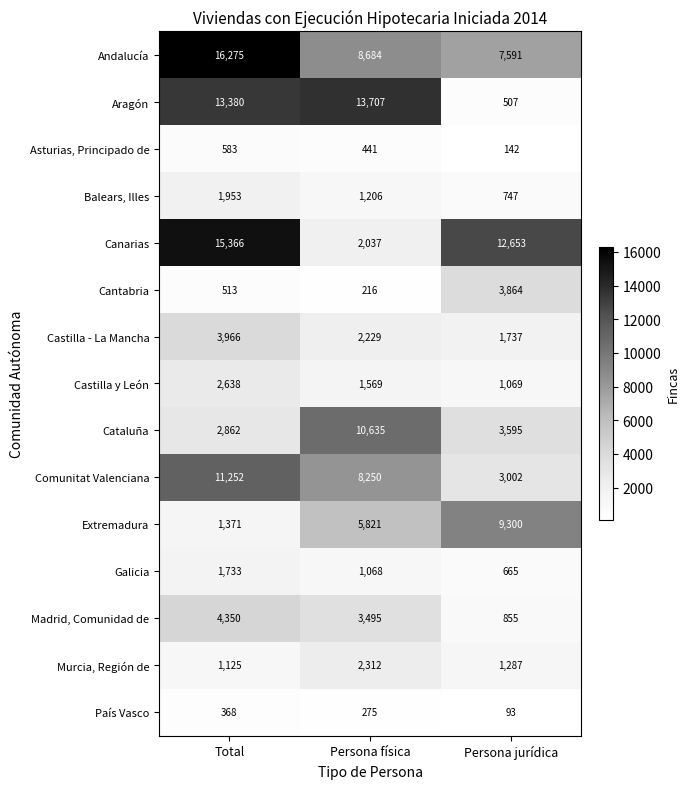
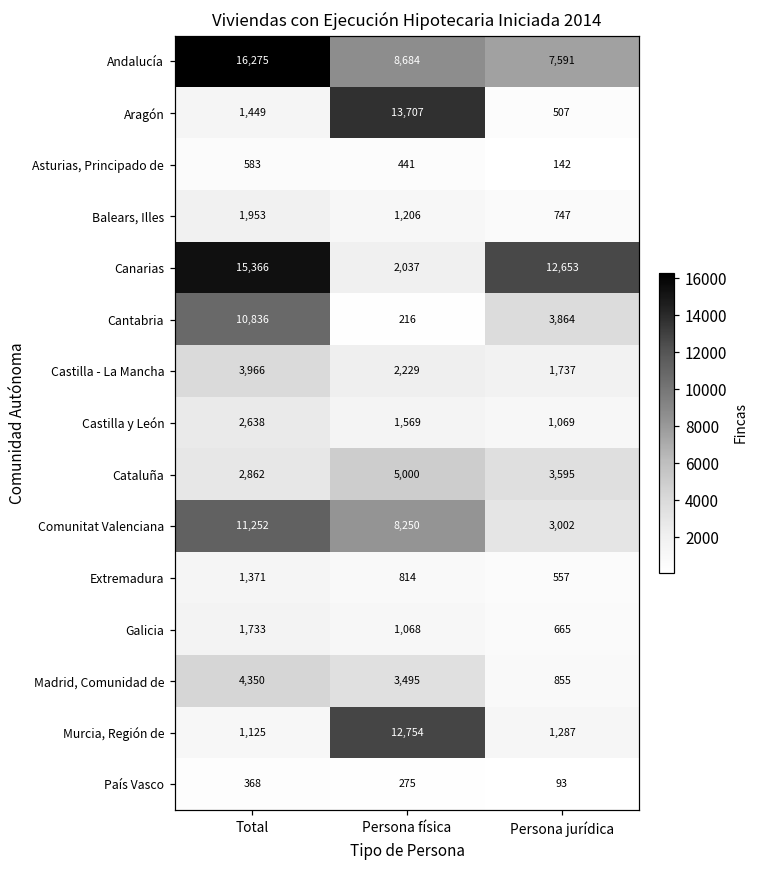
  {
    "Andalucía": {
      "Total": "16,275",
      "Persona física": "8,684",
      "Persona jurídica": "7,591"
    },
    "Aragón": {
-     "Total": "13,380",
+     "Total": "1,449",
      "Persona física": "13,707",
      "Persona jurídica": "507"
    },
    "Asturias, Principado de": {
      "Total": "583",
      "Persona física": "441",
      "Persona jurídica": "142"
    },
    "Balears, Illes": {
      "Total": "1,953",
      "Persona física": "1,206",
      "Persona jurídica": "747"
    },
    "Canarias": {
      "Total": "15,366",
      "Persona física": "2,037",
      "Persona jurídica": "12,653"
    },
    "Cantabria": {
-     "Total": "513",
+     "Total": "10,836",
      "Persona física": "216",
      "Persona jurídica": "3,864"
    },
    "Castilla - La Mancha": {
      "Total": "3,966",
      "Persona física": "2,229",
      "Persona jurídica": "1,737"
    },
    "Castilla y León": {
      "Total": "2,638",
      "Persona física": "1,569",
      "Persona jurídica": "1,069"
    },
    "Cataluña": {
      "Total": "2,862",
-     "Persona física": "10,635",
+     "Persona física": "5,000",
      "Persona jurídica": "3,595"
    },
    "Comunitat Valenciana": {
      "Total": "11,252",
      "Persona física": "8,250",
      "Persona jurídica": "3,002"
    },
    "Extremadura": {
      "Total": "1,371",
-     "Persona física": "5,821",
-     "Persona jurídica": "9,300"
+     "Persona física": "814",
+     "Persona jurídica": "557"
    },
    "Galicia": {
      "Total": "1,733",
      "Persona física": "1,068",
      "Persona jurídica": "665"
    },
    "Madrid, Comunidad de": {
      "Total": "4,350",
      "Persona física": "3,495",
      "Persona jurídica": "855"
    },
    "Murcia, Región de": {
      "Total": "1,125",
-     "Persona física": "2,312",
+     "Persona física": "12,754",
      "Persona jurídica": "1,287"
    },
    "País Vasco": {
      "Total": "368",
      "Persona física": "275",
      "Persona jurídica": "93"
    }
  }
